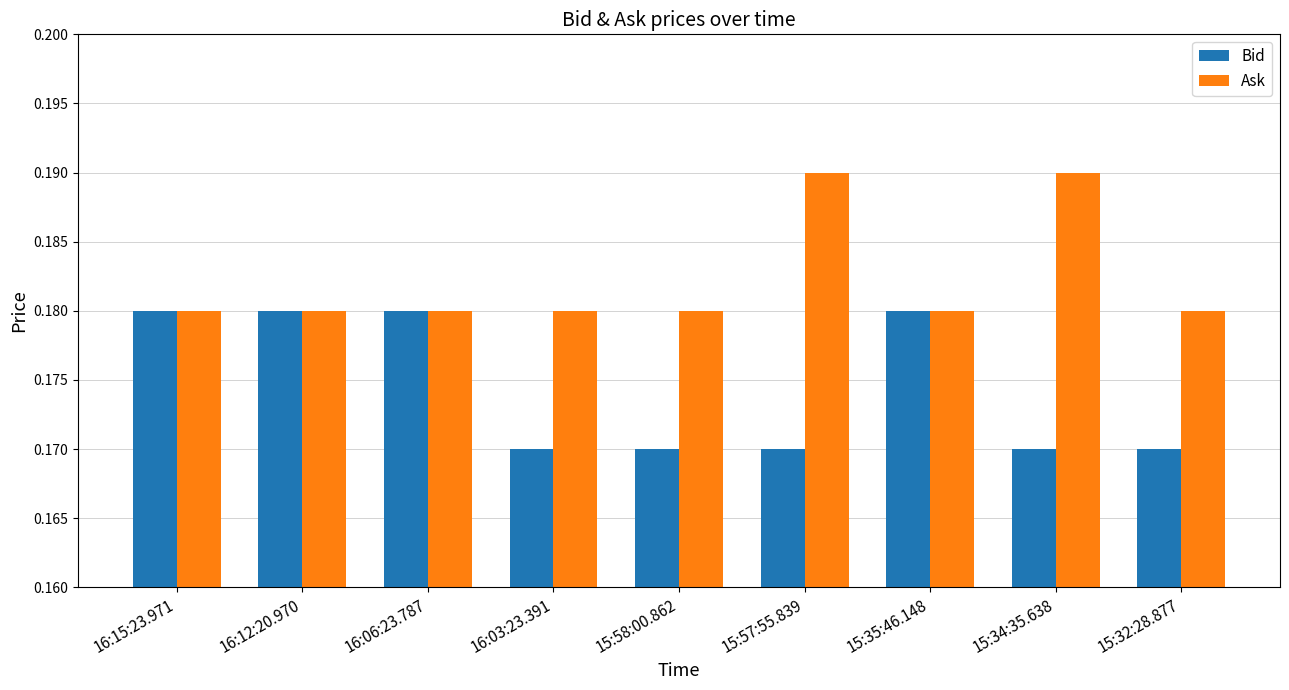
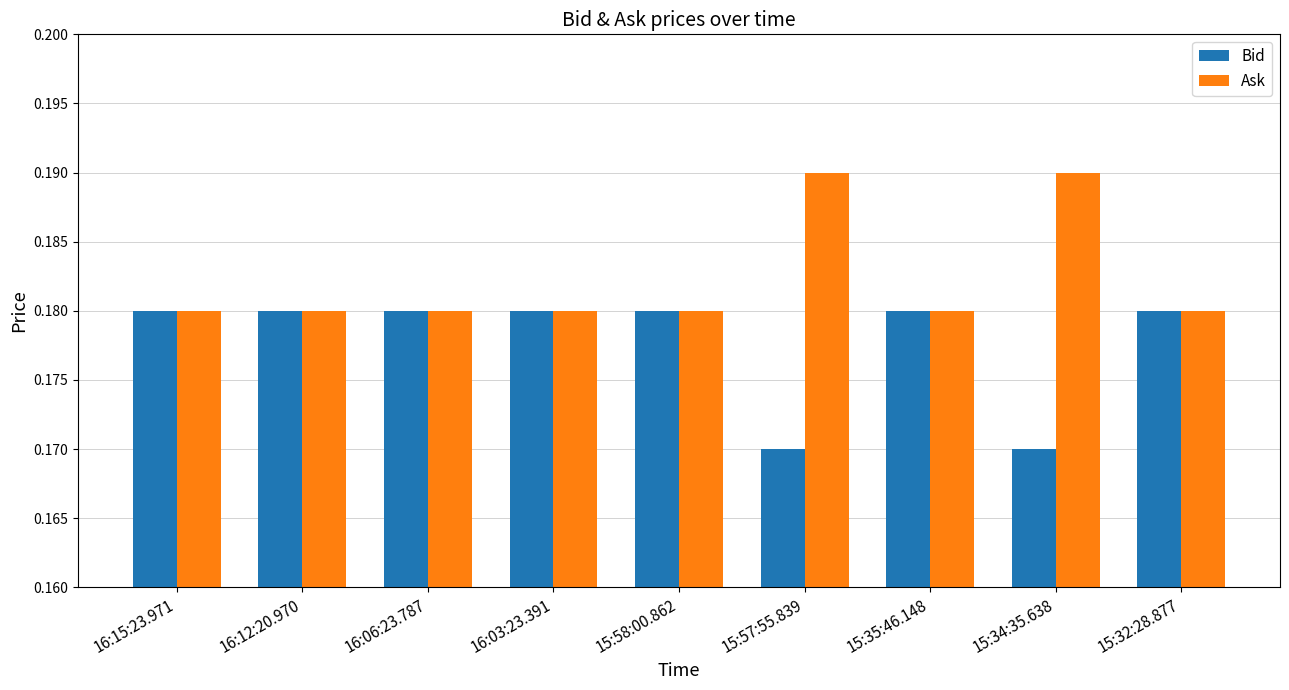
  {
    "Bid": {
      "16:15:23.971": 0.18,
      "16:12:20.970": 0.18,
      "16:06:23.787": 0.18,
-     "16:03:23.391": 0.17,
-     "15:58:00.862": 0.17,
+     "16:03:23.391": 0.18,
+     "15:58:00.862": 0.18,
      "15:57:55.839": 0.17,
      "15:35:46.148": 0.18,
      "15:34:35.638": 0.17,
-     "15:32:28.877": 0.17
+     "15:32:28.877": 0.18
    },
    "Ask": {
      "16:15:23.971": 0.18,
      "16:12:20.970": 0.18,
      "16:06:23.787": 0.18,
      "16:03:23.391": 0.18,
      "15:58:00.862": 0.18,
      "15:57:55.839": 0.19,
      "15:35:46.148": 0.18,
      "15:34:35.638": 0.19,
      "15:32:28.877": 0.18
    }
  }
